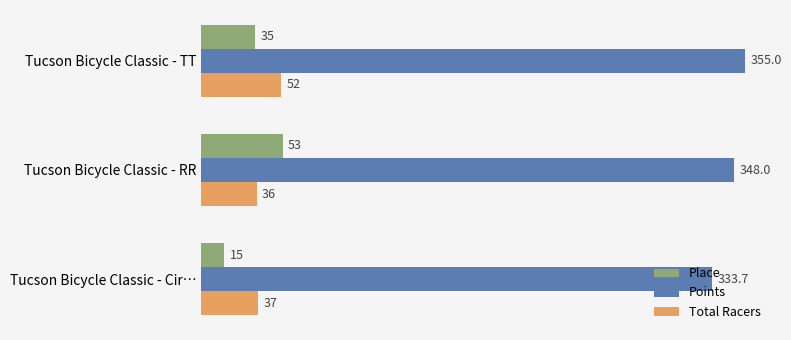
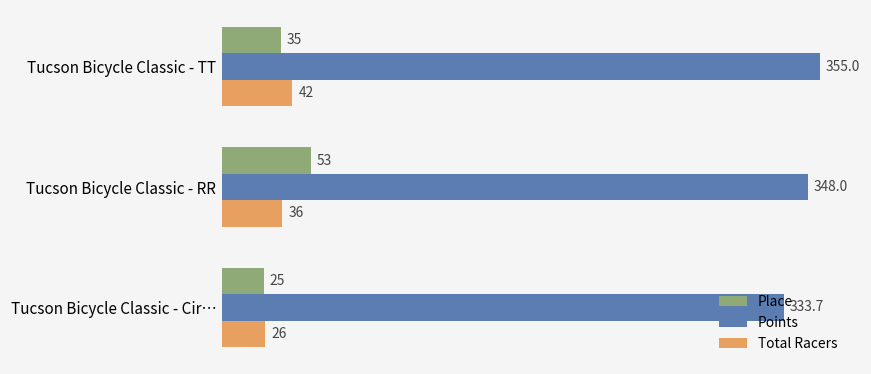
  {
    "Place": {
      "Tucson Bicycle Classic - TT": 35,
      "Tucson Bicycle Classic - RR": 53,
-     "Tucson Bicycle Classic - Cir…": 15
+     "Tucson Bicycle Classic - Cir…": 25
    },
    "Points": {
      "Tucson Bicycle Classic - TT": 355.0,
      "Tucson Bicycle Classic - RR": 348.0,
      "Tucson Bicycle Classic - Cir…": 333.7
    },
    "Total Racers": {
-     "Tucson Bicycle Classic - TT": 52,
+     "Tucson Bicycle Classic - TT": 42,
      "Tucson Bicycle Classic - RR": 36,
-     "Tucson Bicycle Classic - Cir…": 37
+     "Tucson Bicycle Classic - Cir…": 26
    }
  }
